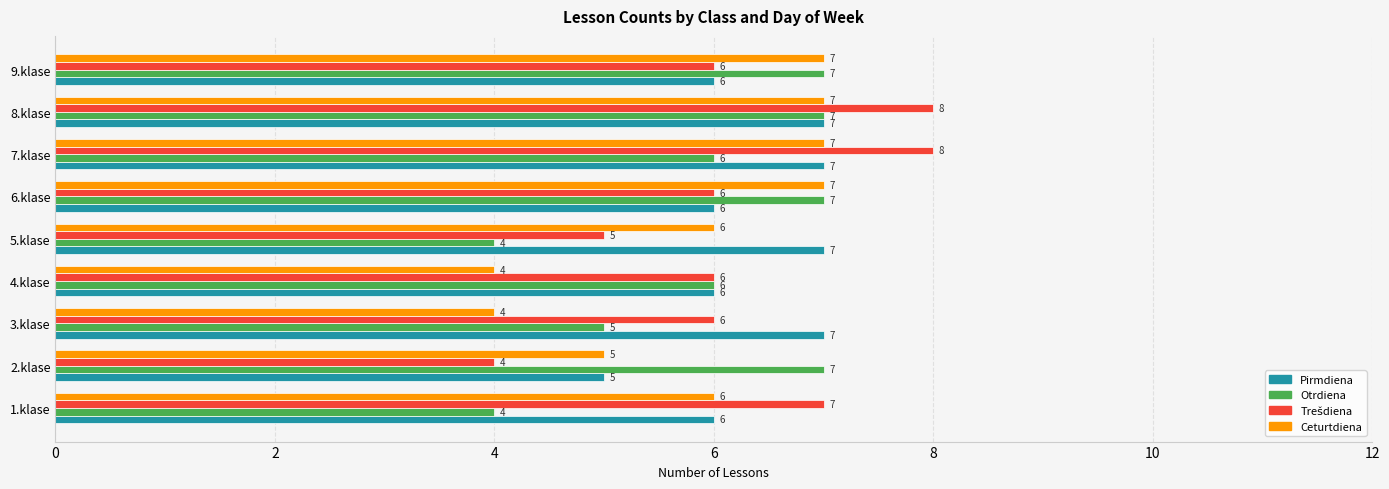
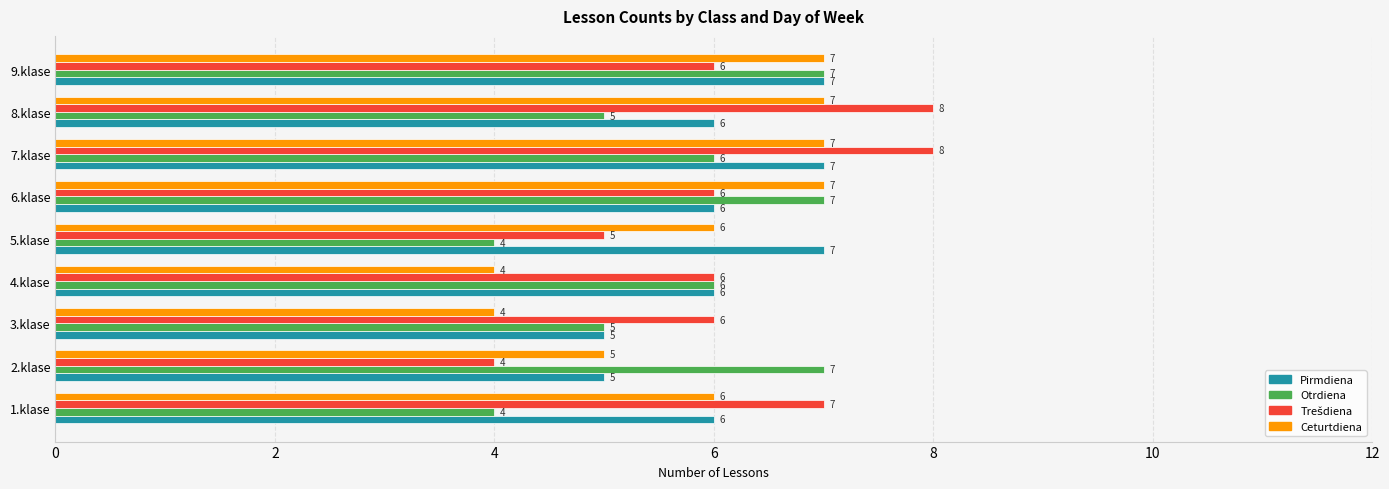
  {
    "Pirmdiena": {
-     "9.klase": 6,
-     "8.klase": 7,
+     "9.klase": 7,
+     "8.klase": 6,
      "7.klase": 7,
      "6.klase": 6,
      "5.klase": 7,
-     "3.klase": 7,
+     "3.klase": 5,
      "2.klase": 5,
      "1.klase": 6
    },
    "Otrdiena": {
      "9.klase": 7,
-     "8.klase": 7,
+     "8.klase": 5,
      "7.klase": 6,
      "6.klase": 7,
      "5.klase": 4,
      "3.klase": 5,
      "2.klase": 7,
      "1.klase": 4
    },
    "Trešdiena": {
      "9.klase": 6,
      "8.klase": 8,
      "7.klase": 8,
      "6.klase": 6,
      "5.klase": 5,
      "3.klase": 6,
      "2.klase": 4,
      "1.klase": 7
    },
    "Ceturtdiena": {
      "9.klase": 7,
      "8.klase": 7,
      "7.klase": 7,
      "6.klase": 7,
      "5.klase": 6,
      "4.klase": 4,
      "3.klase": 4,
      "2.klase": 5,
      "1.klase": 6
    }
  }
